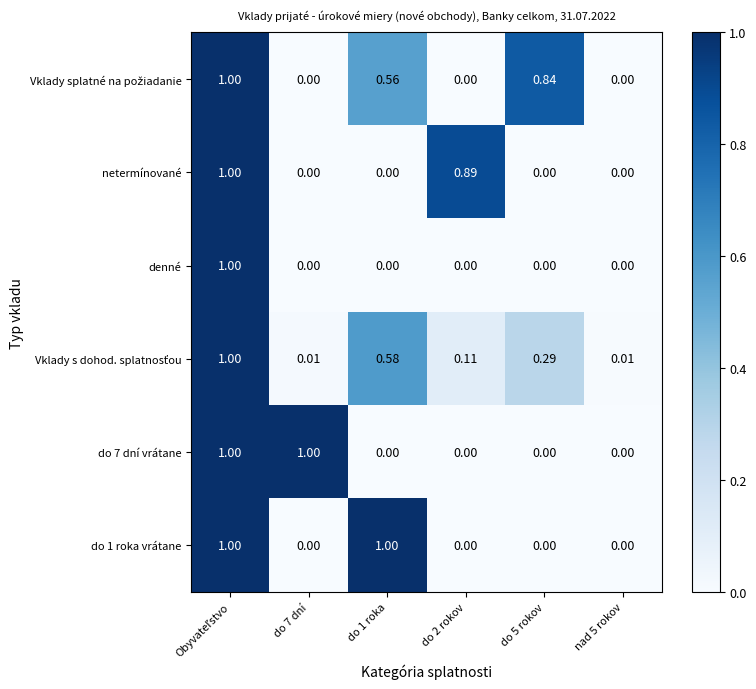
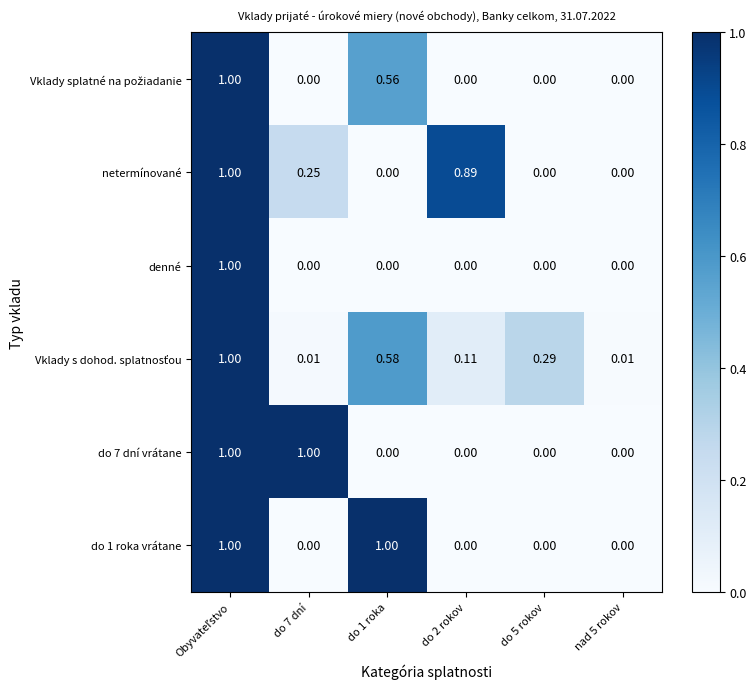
  {
    "Vklady splatné na požiadanie": {
      "Obyvateľstvo": 1.00,
      "do 7 dní": 0.00,
      "do 1 roka": 0.56,
      "do 2 rokov": 0.00,
-     "do 5 rokov": 0.84,
+     "do 5 rokov": 0.00,
      "nad 5 rokov": 0.00
    },
    "netermínované": {
      "Obyvateľstvo": 1.00,
-     "do 7 dní": 0.00,
+     "do 7 dní": 0.25,
      "do 1 roka": 0.00,
      "do 2 rokov": 0.89,
      "do 5 rokov": 0.00,
      "nad 5 rokov": 0.00
    },
    "denné": {
      "Obyvateľstvo": 1.00,
      "do 7 dní": 0.00,
      "do 1 roka": 0.00,
      "do 2 rokov": 0.00,
      "do 5 rokov": 0.00,
      "nad 5 rokov": 0.00
    },
    "Vklady s dohod. splatnosťou": {
      "Obyvateľstvo": 1.00,
      "do 7 dní": 0.01,
      "do 1 roka": 0.58,
      "do 2 rokov": 0.11,
      "do 5 rokov": 0.29,
      "nad 5 rokov": 0.01
    },
    "do 7 dní vrátane": {
      "Obyvateľstvo": 1.00,
      "do 7 dní": 1.00,
      "do 1 roka": 0.00,
      "do 2 rokov": 0.00,
      "do 5 rokov": 0.00,
      "nad 5 rokov": 0.00
    },
    "do 1 roka vrátane": {
      "Obyvateľstvo": 1.00,
      "do 7 dní": 0.00,
      "do 1 roka": 1.00,
      "do 2 rokov": 0.00,
      "do 5 rokov": 0.00,
      "nad 5 rokov": 0.00
    }
  }
